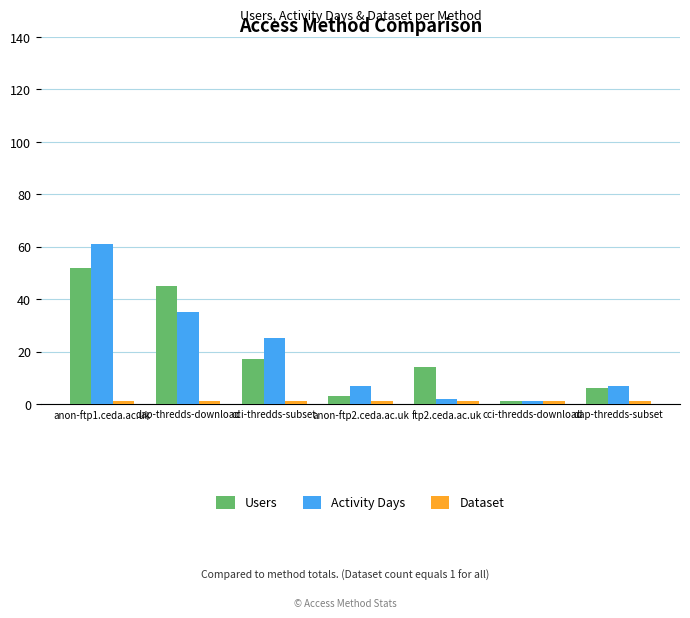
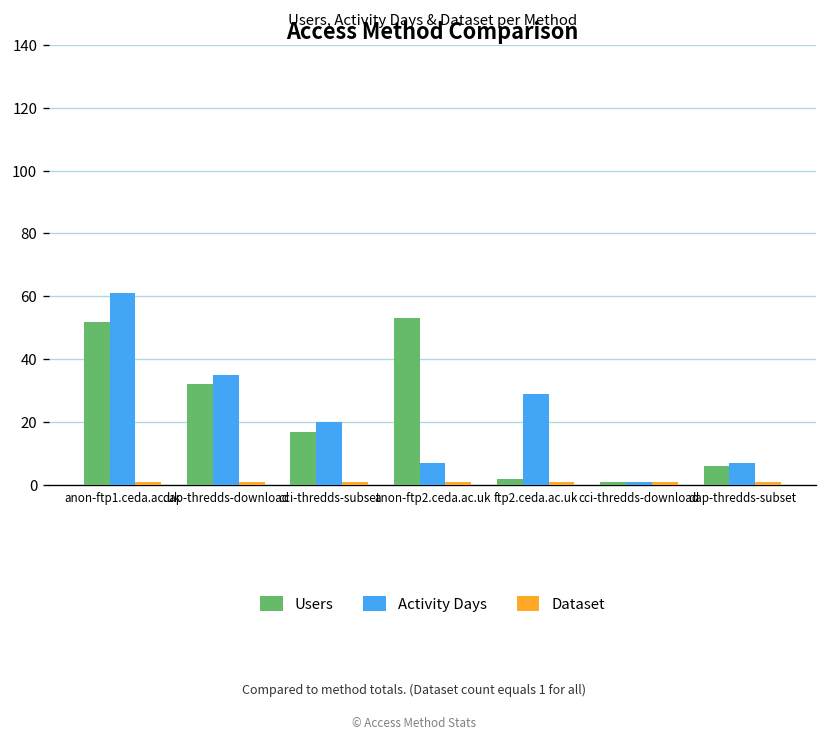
  {
    "Users": {
      "anon-ftp1.ceda.ac.uk": 52,
-     "dap-thredds-download": 45,
+     "dap-thredds-download": 32,
      "cci-thredds-subset": 17,
-     "anon-ftp2.ceda.ac.uk": 3,
-     "ftp2.ceda.ac.uk": 14,
+     "anon-ftp2.ceda.ac.uk": 53,
+     "ftp2.ceda.ac.uk": 2,
      "cci-thredds-download": 1,
      "dap-thredds-subset": 6
    },
    "Activity Days": {
      "anon-ftp1.ceda.ac.uk": 61,
      "dap-thredds-download": 35,
-     "cci-thredds-subset": 25,
+     "cci-thredds-subset": 20,
      "anon-ftp2.ceda.ac.uk": 7,
-     "ftp2.ceda.ac.uk": 2,
+     "ftp2.ceda.ac.uk": 29,
      "cci-thredds-download": 1,
      "dap-thredds-subset": 7
    },
    "Dataset": {
      "anon-ftp1.ceda.ac.uk": 1,
      "dap-thredds-download": 1,
      "cci-thredds-subset": 1,
      "anon-ftp2.ceda.ac.uk": 1,
      "ftp2.ceda.ac.uk": 1,
      "cci-thredds-download": 1,
      "dap-thredds-subset": 1
    }
  }
